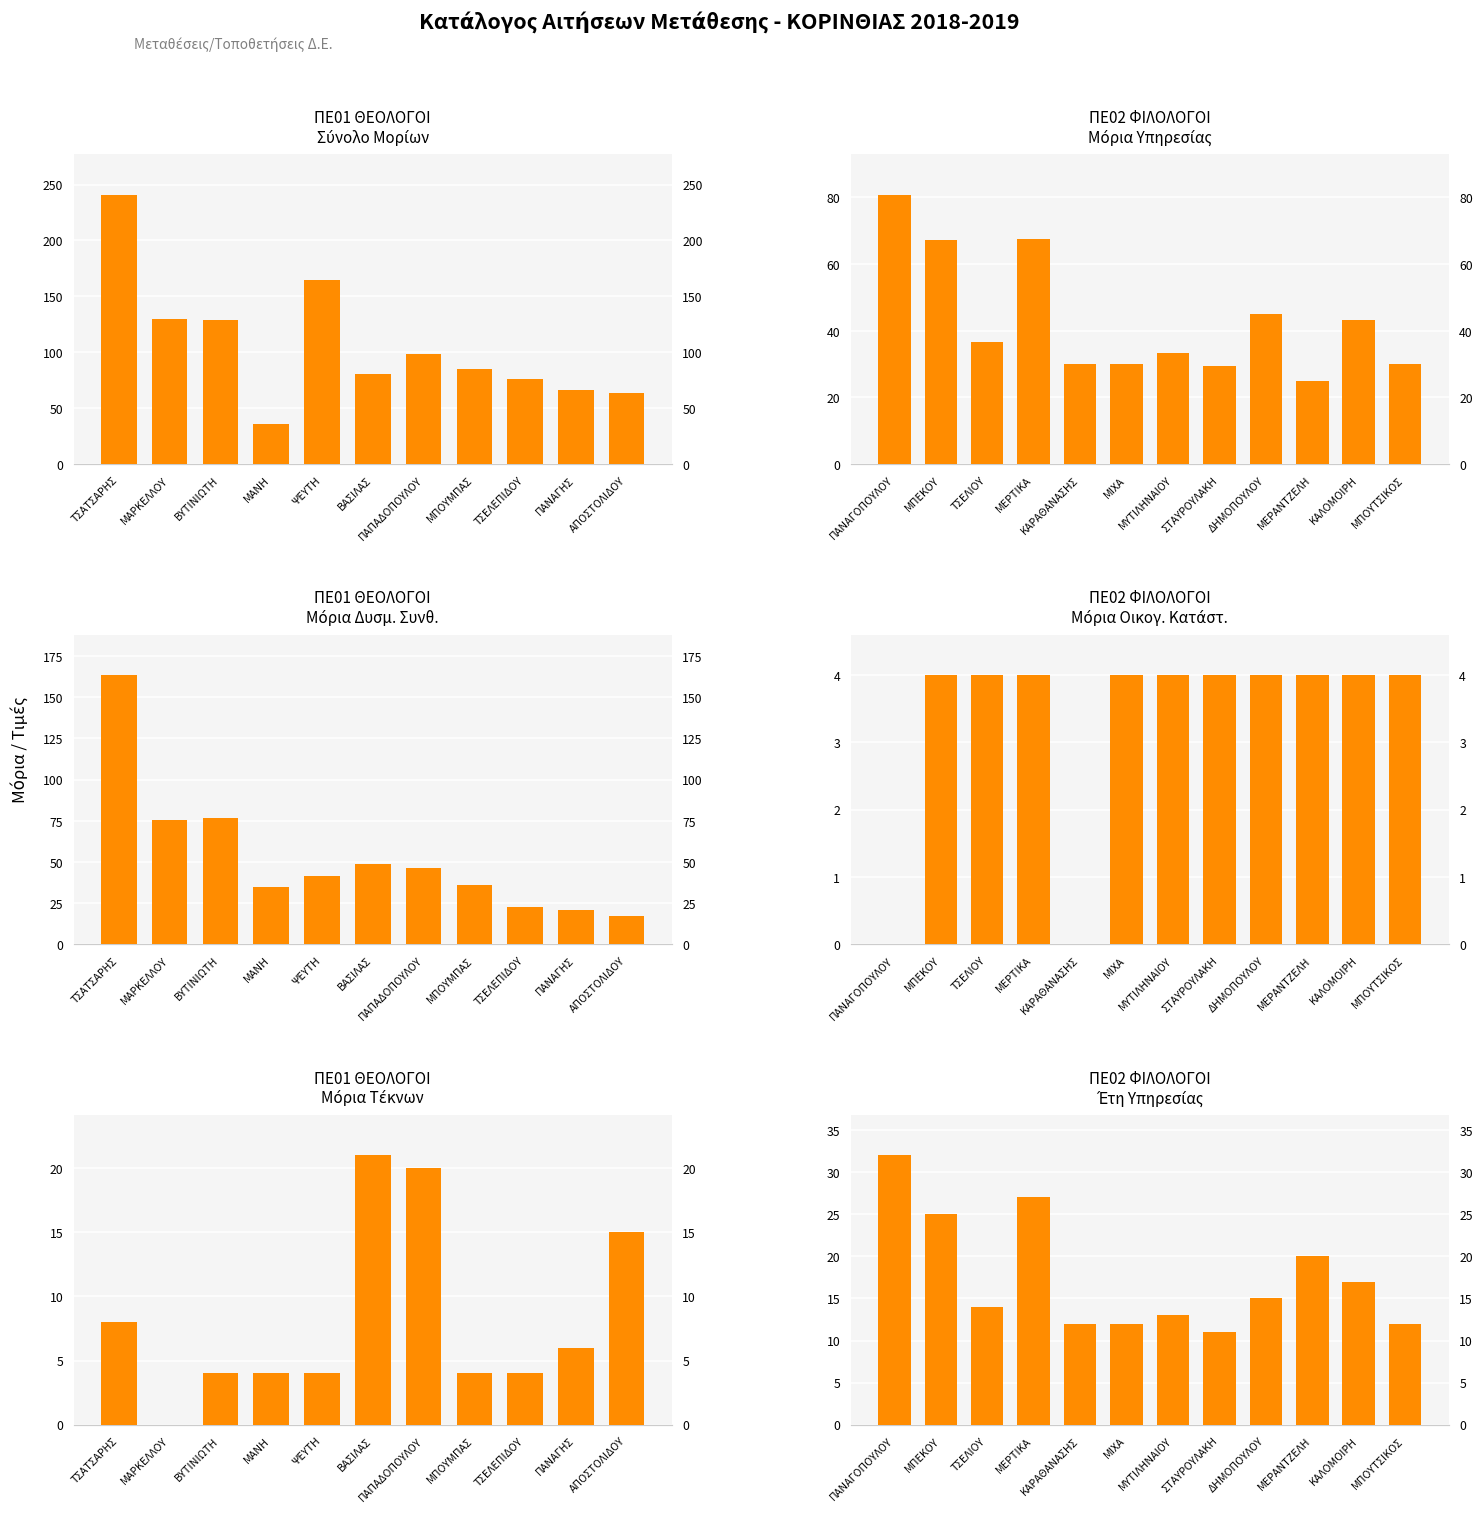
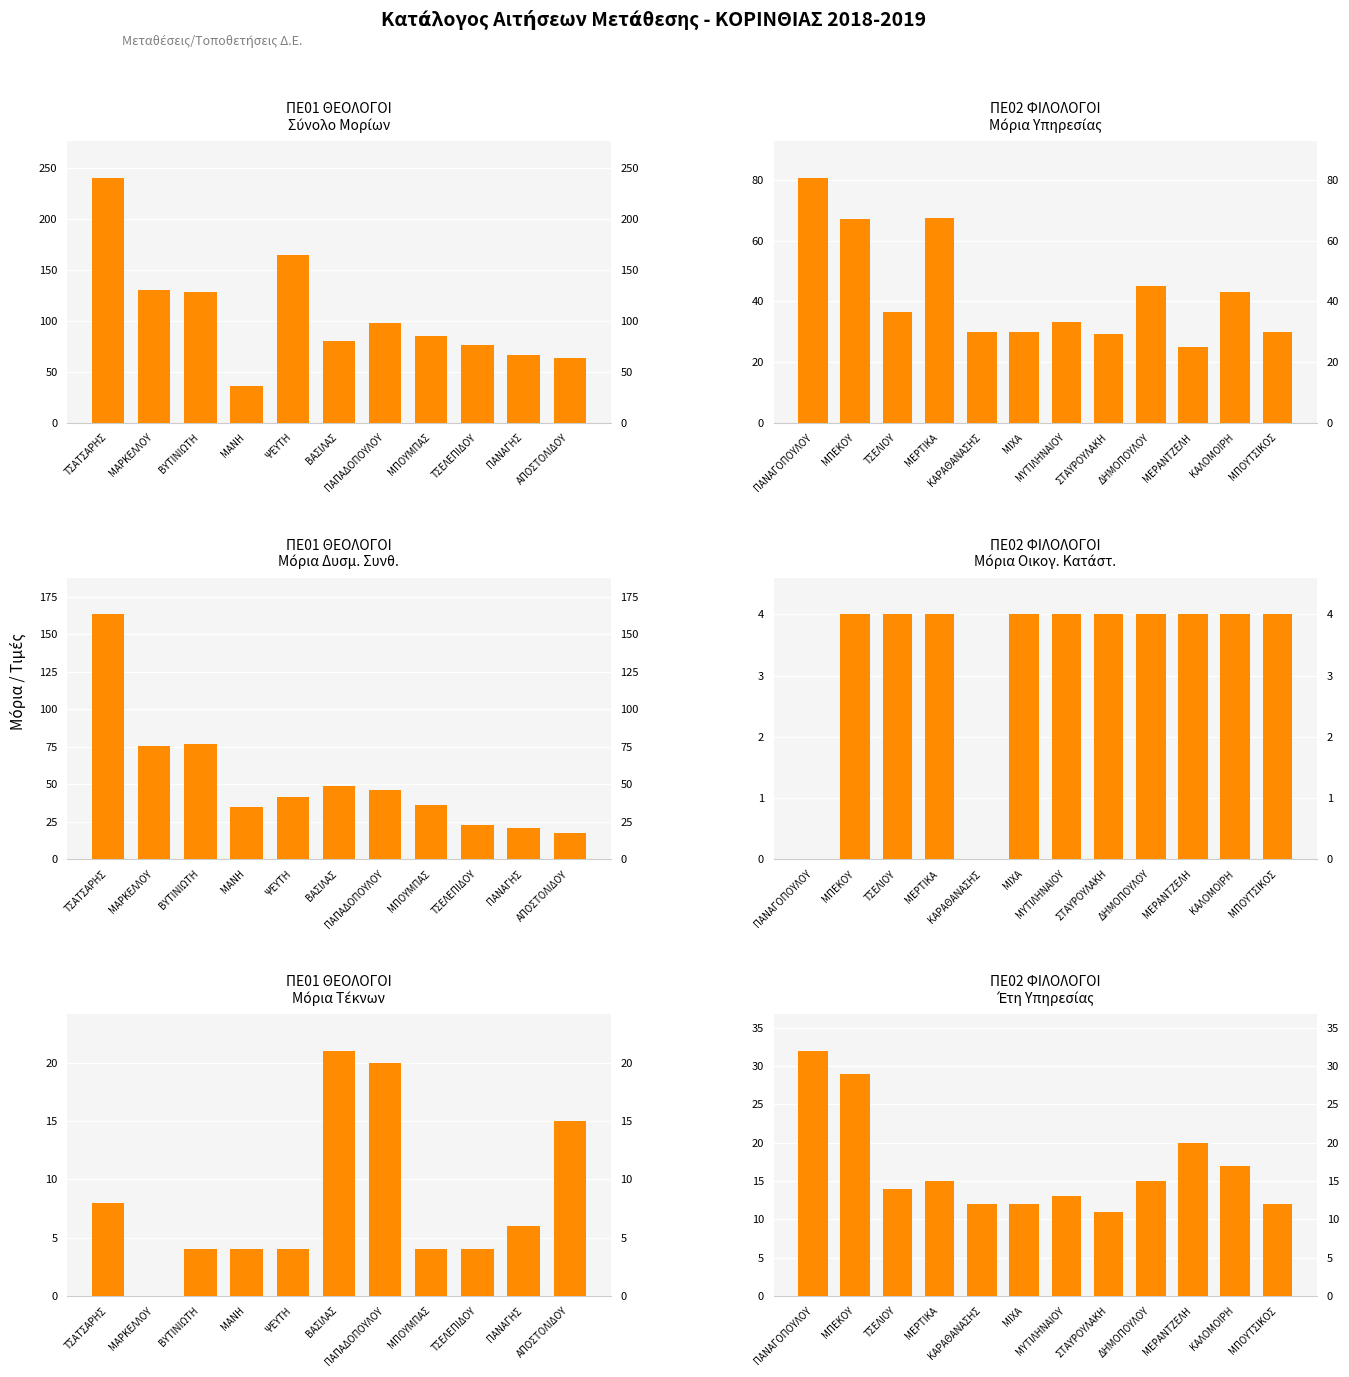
  {
    "ΠΕ01 ΘΕΟΛΟΓΟΙ Σύνολο Μορίων": {
      "ΤΣΑΤΣΑΡΗΣ": 241,
      "ΜΑΡΚΕΛΛΟΥ": 130,
      "ΒΥΤΙΝΙΩΤΗ": 129,
      "ΜΑΝΗ": 36,
      "ΨΕΥΤΗ": 165,
      "ΒΑΣΙΛΑΣ": 80,
      "ΠΑΠΑΔΟΠΟΥΛΟΥ": 98,
      "ΜΠΟΥΜΠΑΣ": 85,
      "ΤΣΕΛΕΠΙΔΟΥ": 76,
      "ΠΑΝΑΓΗΣ": 66,
      "ΑΠΟΣΤΟΛΙΔΟΥ": 63
    },
    "ΠΕ02 ΦΙΛΟΛΟΓΟΙ Μόρια Υπηρεσίας": {
      "ΠΑΝΑΓΟΠΟΥΛΟΥ": 81,
      "ΜΠΕΚΟΥ": 67,
      "ΤΣΕΛΙΟΥ": 37,
      "ΜΕΡΤΙΚΑ": 68,
      "ΚΑΡΑΘΑΝΑΣΗΣ": 30,
      "ΜΙΧΑ": 30,
      "ΜΥΤΙΛΗΝΑΙΟΥ": 33,
      "ΣΤΑΥΡΟΥΛΑΚΗ": 29,
      "ΔΗΜΟΠΟΥΛΟΥ": 45,
      "ΜΕΡΑΝΤΖΕΛΗ": 25,
      "ΚΑΛΟΜΟΙΡΗ": 43,
      "ΜΠΟΥΤΣΙΚΟΣ": 30
    },
    "ΠΕ01 ΘΕΟΛΟΓΟΙ Μόρια Δυσμ. Συνθ.": {
      "ΤΣΑΤΣΑΡΗΣ": 163,
      "ΜΑΡΚΕΛΛΟΥ": 76,
      "ΒΥΤΙΝΙΩΤΗ": 77,
      "ΜΑΝΗ": 35,
      "ΨΕΥΤΗ": 41,
      "ΒΑΣΙΛΑΣ": 49,
      "ΠΑΠΑΔΟΠΟΥΛΟΥ": 46,
      "ΜΠΟΥΜΠΑΣ": 36,
      "ΤΣΕΛΕΠΙΔΟΥ": 23,
      "ΠΑΝΑΓΗΣ": 21,
      "ΑΠΟΣΤΟΛΙΔΟΥ": 17
    },
    "ΠΕ02 ΦΙΛΟΛΟΓΟΙ Μόρια Οικογ. Κατάστ.": {
      "ΠΑΝΑΓΟΠΟΥΛΟΥ": 0.0,
      "ΜΠΕΚΟΥ": 4.0,
      "ΤΣΕΛΙΟΥ": 4.0,
      "ΜΕΡΤΙΚΑ": 4.0,
      "ΚΑΡΑΘΑΝΑΣΗΣ": 0.0,
      "ΜΙΧΑ": 4.0,
      "ΜΥΤΙΛΗΝΑΙΟΥ": 4.0,
      "ΣΤΑΥΡΟΥΛΑΚΗ": 4.0,
      "ΔΗΜΟΠΟΥΛΟΥ": 4.0,
      "ΜΕΡΑΝΤΖΕΛΗ": 4.0,
      "ΚΑΛΟΜΟΙΡΗ": 4.0,
      "ΜΠΟΥΤΣΙΚΟΣ": 4.0
    },
    "ΠΕ01 ΘΕΟΛΟΓΟΙ Μόρια Τέκνων": {
      "ΤΣΑΤΣΑΡΗΣ": 8.0,
      "ΜΑΡΚΕΛΛΟΥ": 0.0,
      "ΒΥΤΙΝΙΩΤΗ": 4.0,
      "ΜΑΝΗ": 4.0,
      "ΨΕΥΤΗ": 4.0,
      "ΒΑΣΙΛΑΣ": 21.0,
      "ΠΑΠΑΔΟΠΟΥΛΟΥ": 20.0,
      "ΜΠΟΥΜΠΑΣ": 4.0,
      "ΤΣΕΛΕΠΙΔΟΥ": 4.0,
      "ΠΑΝΑΓΗΣ": 6.0,
      "ΑΠΟΣΤΟΛΙΔΟΥ": 15.0
    },
    "ΠΕ02 ΦΙΛΟΛΟΓΟΙ Έτη Υπηρεσίας": {
      "ΠΑΝΑΓΟΠΟΥΛΟΥ": 32,
-     "ΜΠΕΚΟΥ": 25,
+     "ΜΠΕΚΟΥ": 29,
      "ΤΣΕΛΙΟΥ": 14,
-     "ΜΕΡΤΙΚΑ": 27,
+     "ΜΕΡΤΙΚΑ": 15,
      "ΚΑΡΑΘΑΝΑΣΗΣ": 12,
      "ΜΙΧΑ": 12,
      "ΜΥΤΙΛΗΝΑΙΟΥ": 13,
      "ΣΤΑΥΡΟΥΛΑΚΗ": 11,
      "ΔΗΜΟΠΟΥΛΟΥ": 15,
      "ΜΕΡΑΝΤΖΕΛΗ": 20,
      "ΚΑΛΟΜΟΙΡΗ": 17,
      "ΜΠΟΥΤΣΙΚΟΣ": 12
    }
  }
